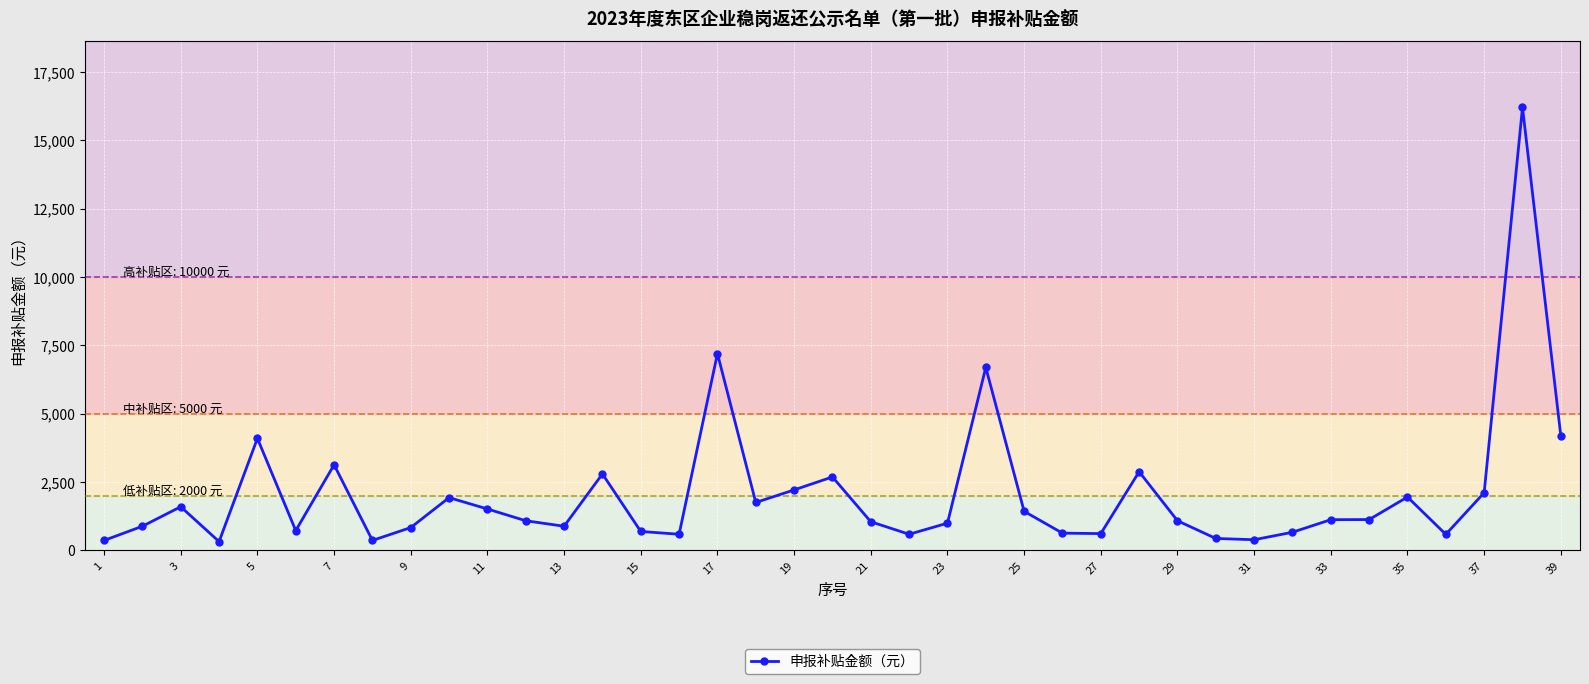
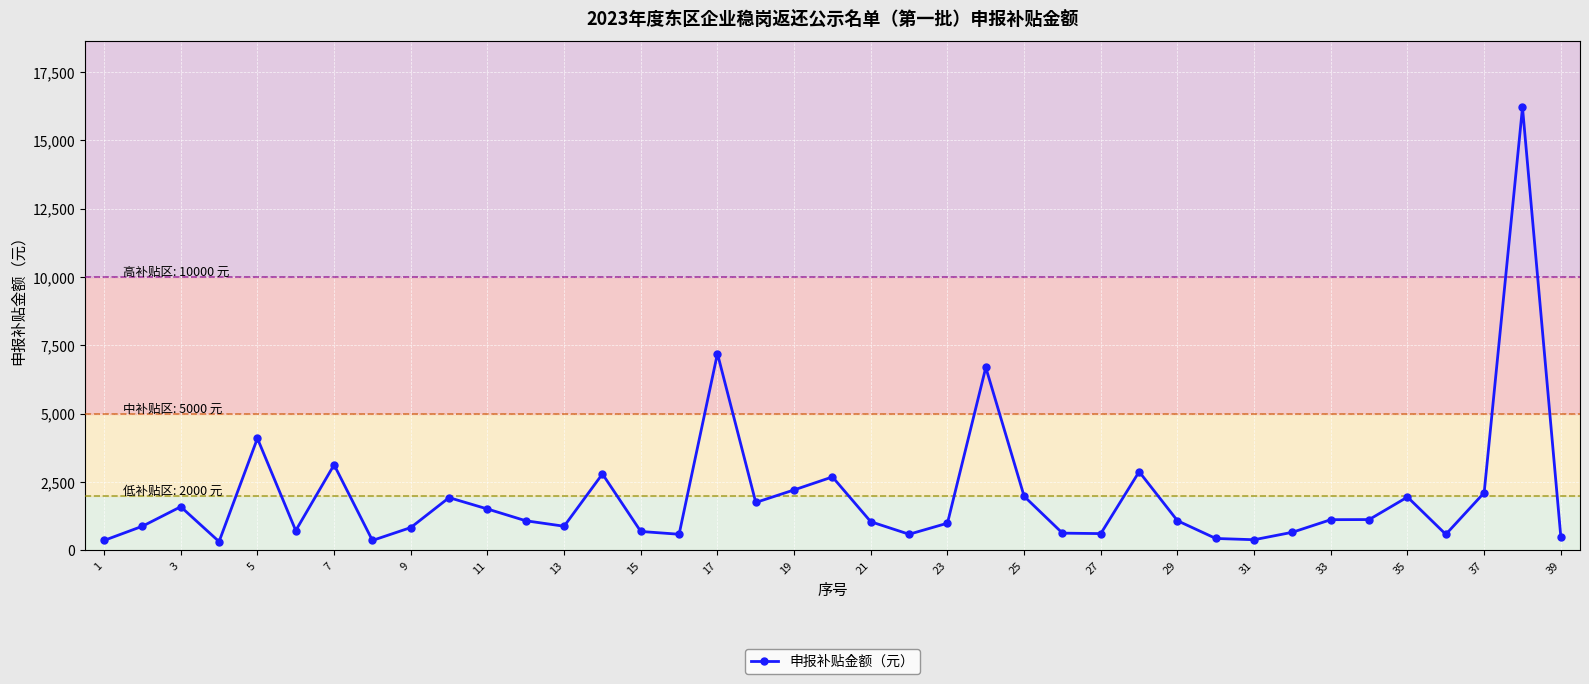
  {
    "1": "400",
    "5": "4,100",
    "7": "3,100",
    "9": "800",
    "11": "1,500",
    "13": "900",
    "15": "700",
    "17": "7,200",
    "19": "2,200",
    "21": "1,000",
    "23": "1,000",
-   "25": "1,400",
+   "25": "2,000",
    "27": "600",
    "29": "1,100",
    "31": "400",
    "33": "1,100",
    "35": "1,900",
    "37": "2,100",
-   "39": "4,200"
+   "39": "500"
  }
